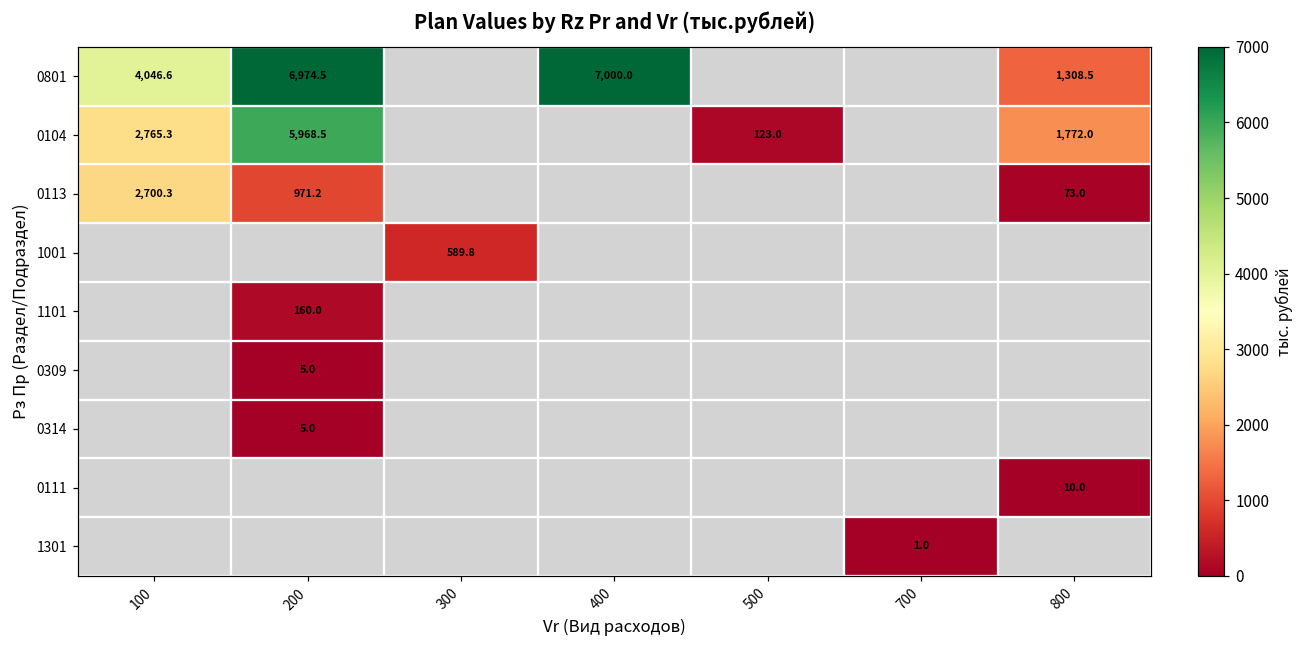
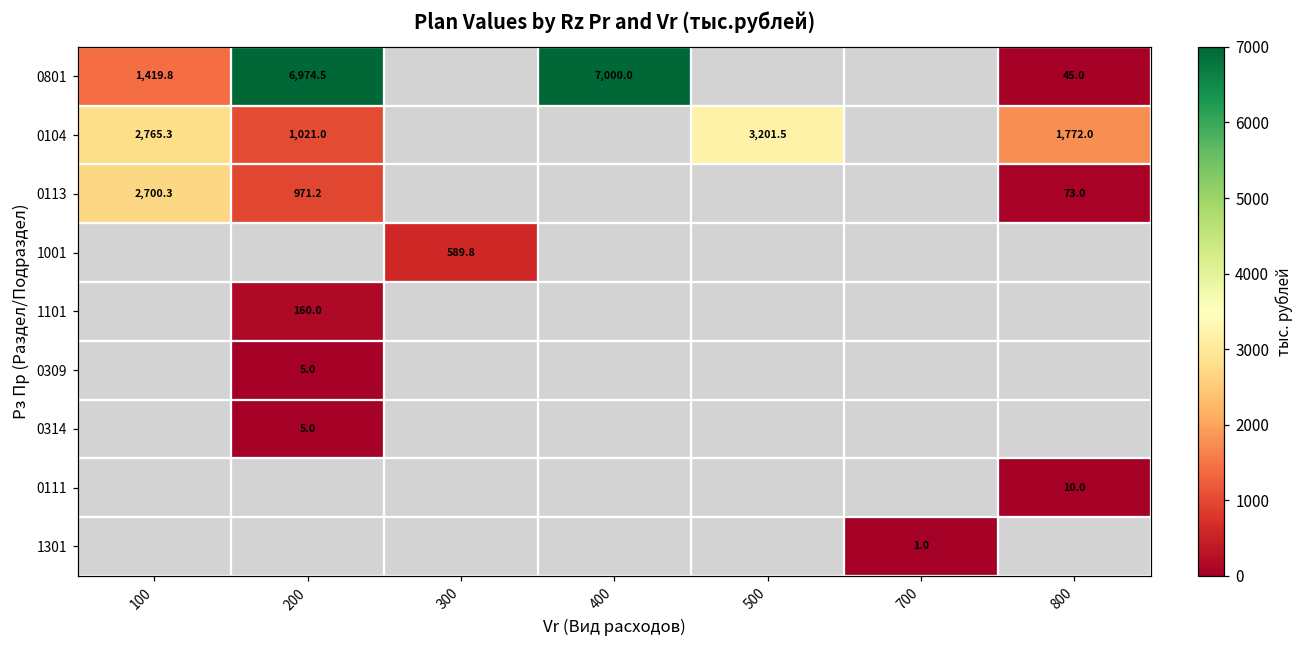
  {
    "0801": {
-     "100": "4,046.6",
+     "100": "1,419.8",
      "200": "6,974.5",
      "400": "7,000.0",
-     "800": "1,308.5"
+     "800": "45.0"
    },
    "0104": {
      "100": "2,765.3",
-     "200": "5,968.5",
-     "500": "123.0",
+     "200": "1,021.0",
+     "500": "3,201.5",
      "800": "1,772.0"
    },
    "0113": {
      "100": "2,700.3",
      "200": "971.2",
      "800": "73.0"
    },
    "1001": {
      "300": "589.8"
    },
    "1101": {
      "200": "160.0"
    },
    "0309": {
      "200": "5.0"
    },
    "0314": {
      "200": "5.0"
    },
    "0111": {
      "800": "10.0"
    },
    "1301": {
      "700": "1.0"
    }
  }
